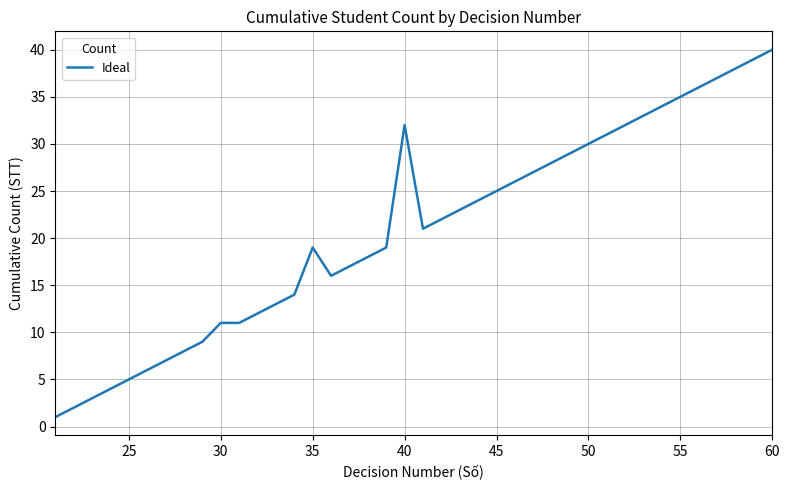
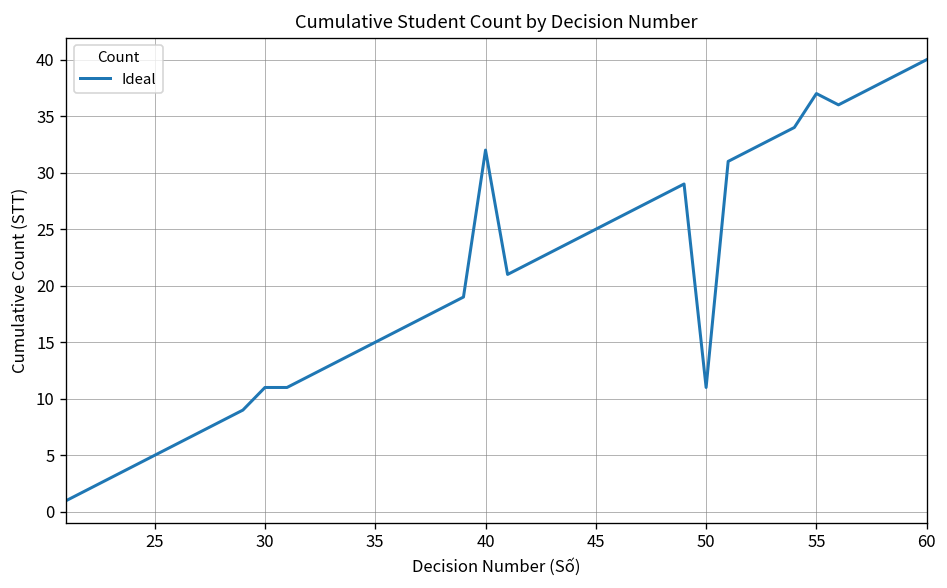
  {
    "25": 5,
    "30": 11,
-   "35": 19,
+   "35": 15,
    "40": 32,
    "45": 25,
-   "50": 30,
-   "55": 35,
+   "50": 11,
+   "55": 37,
    "60": 40
  }
